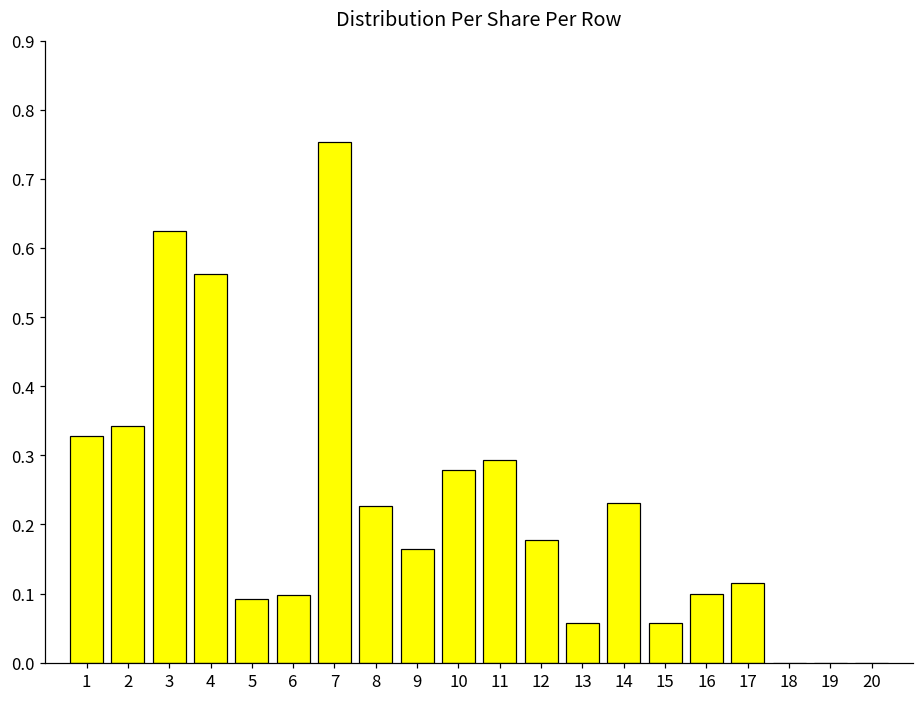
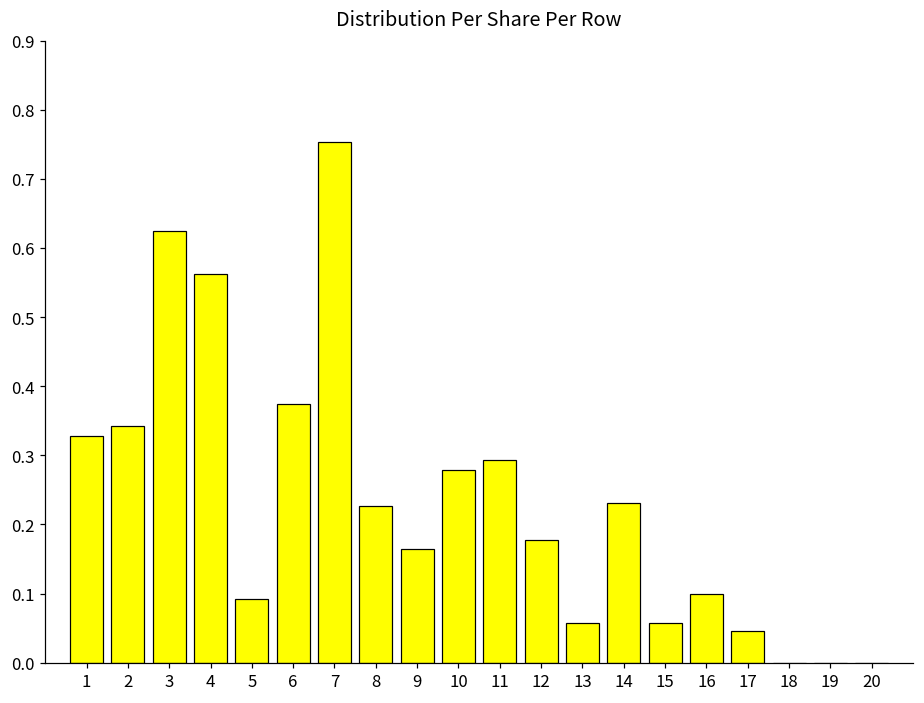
  {
    "1": 0.33,
    "2": 0.34,
    "3": 0.62,
    "4": 0.56,
    "5": 0.09,
-   "6": 0.10,
+   "6": 0.37,
    "7": 0.75,
    "8": 0.23,
    "9": 0.16,
    "10": 0.28,
    "11": 0.29,
    "12": 0.18,
    "13": 0.06,
    "14": 0.23,
    "15": 0.06,
    "16": 0.10,
-   "17": 0.12,
+   "17": 0.05,
    "18": 0.00,
    "19": 0.00,
    "20": 0.00
  }
